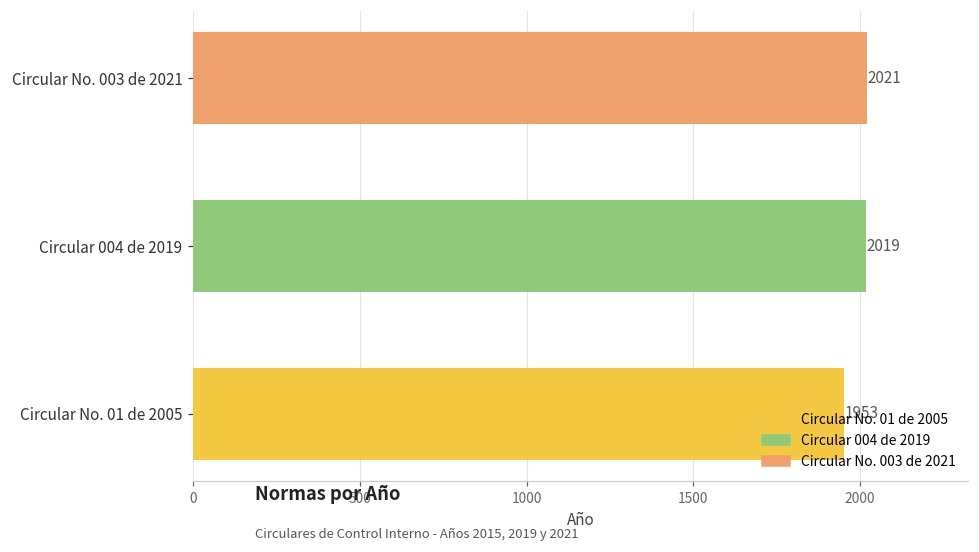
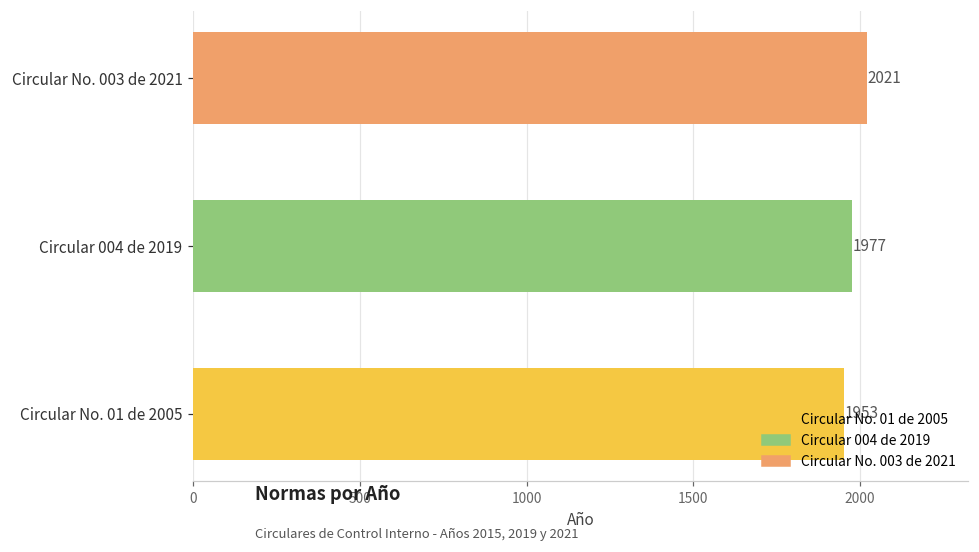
  {
    "Circular No. 003 de 2021": 2021,
-   "Circular 004 de 2019": 2019,
+   "Circular 004 de 2019": 1977,
    "Circular No. 01 de 2005": 1953
  }
